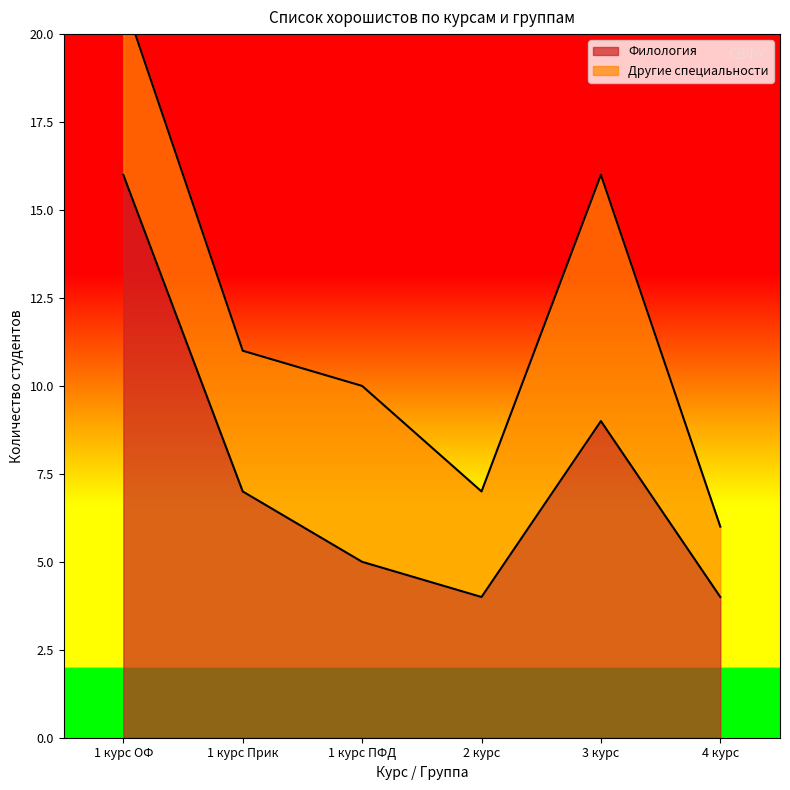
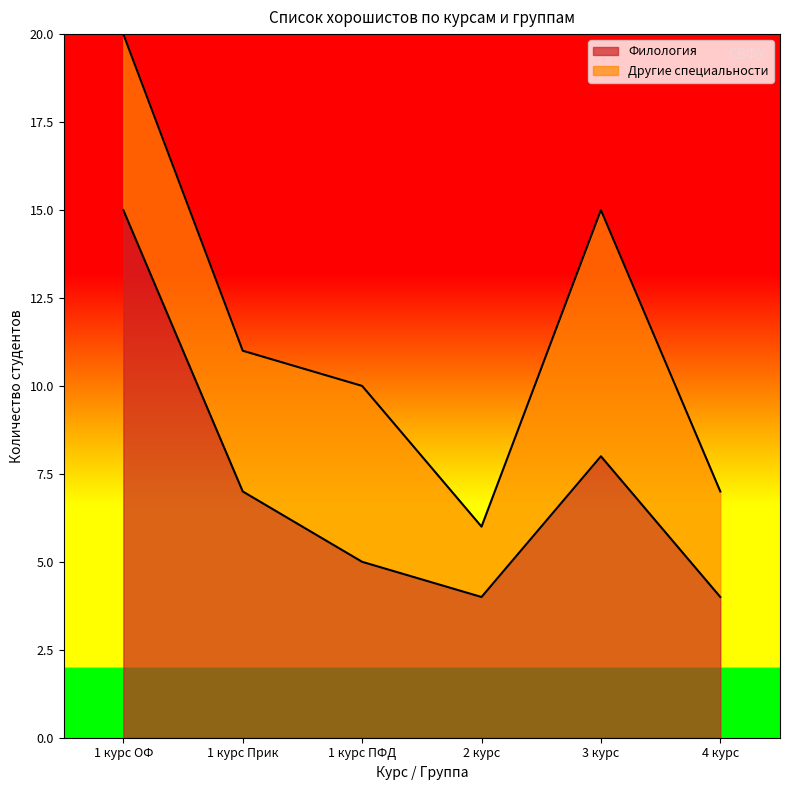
  {
    "Филология": {
-     "1 курс ОФ": 16,
+     "1 курс ОФ": 15,
      "1 курс Прик": 7,
      "1 курс ПФД": 5,
      "2 курс": 4,
-     "3 курс": 9,
+     "3 курс": 8,
      "4 курс": 4
    },
    "Другие специальности": {
      "1 курс Прик": 4,
      "1 курс ПФД": 5,
-     "2 курс": 3,
+     "2 курс": 2,
      "3 курс": 7,
-     "4 курс": 2
+     "4 курс": 3
    }
  }
